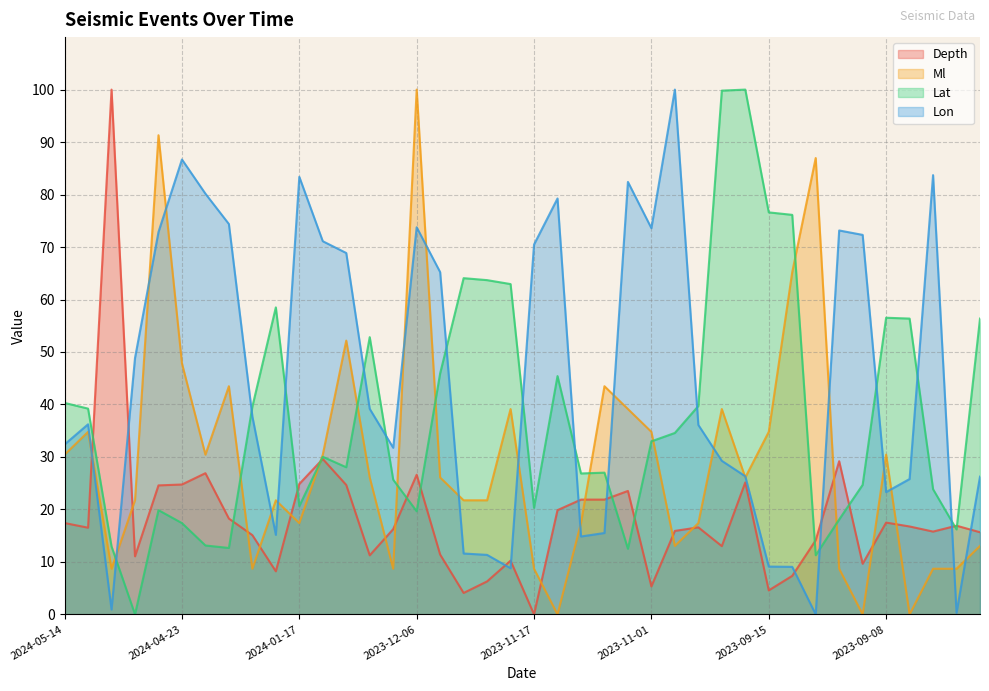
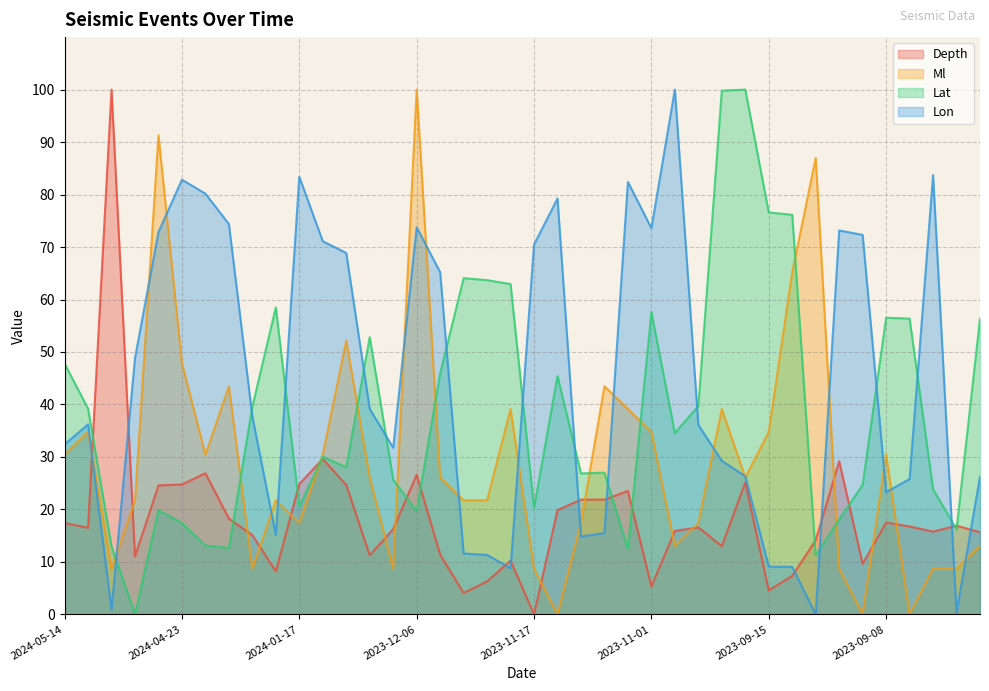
  {
    "Lat": {
-     "2024-05-14": 40,
+     "2024-05-14": 48,
      "2024-04-23": 17,
      "2024-01-17": 21,
      "2023-11-17": 20,
-     "2023-11-01": 33
+     "2023-11-01": 58
    },
    "Lon": {
      "2024-05-14": 32,
-     "2024-04-23": 87,
+     "2024-04-23": 83,
      "2024-01-17": 83,
      "2023-11-17": 70,
      "2023-11-01": 74
    }
  }
